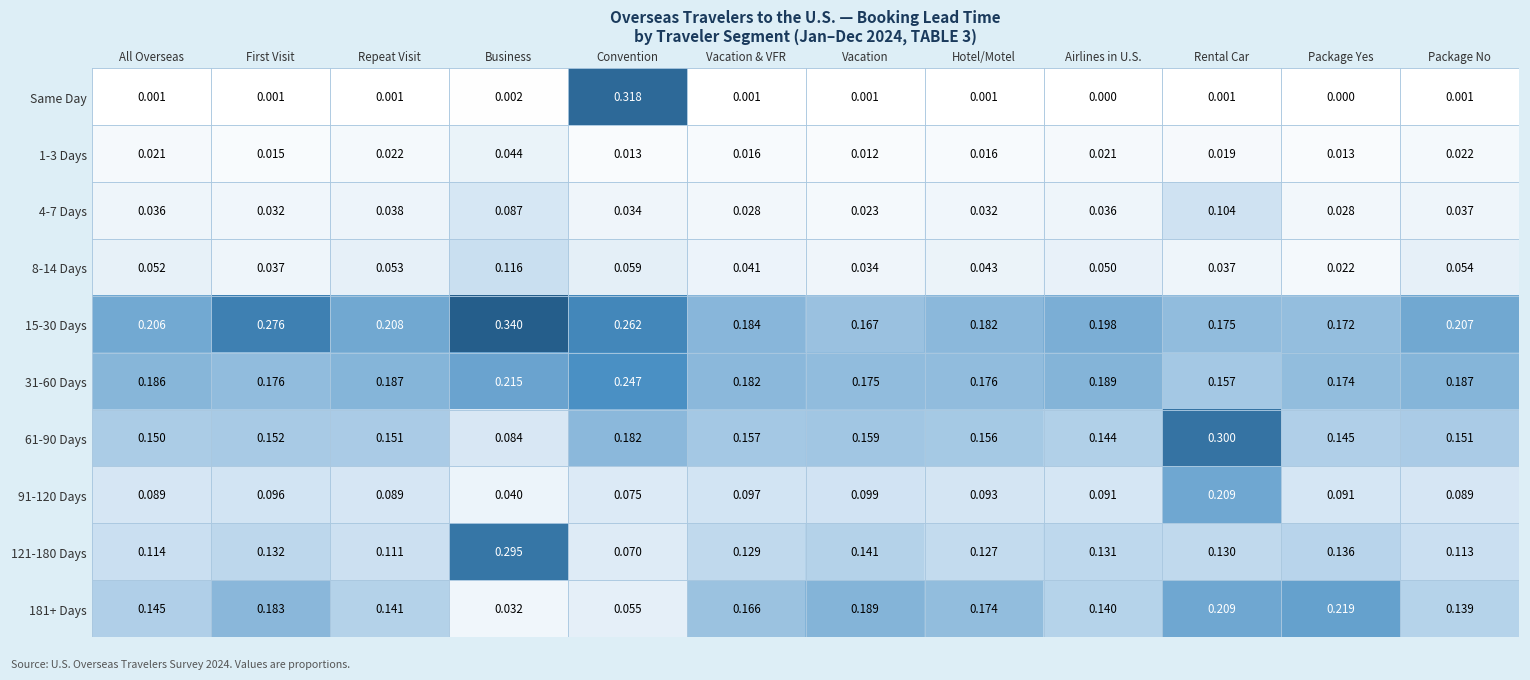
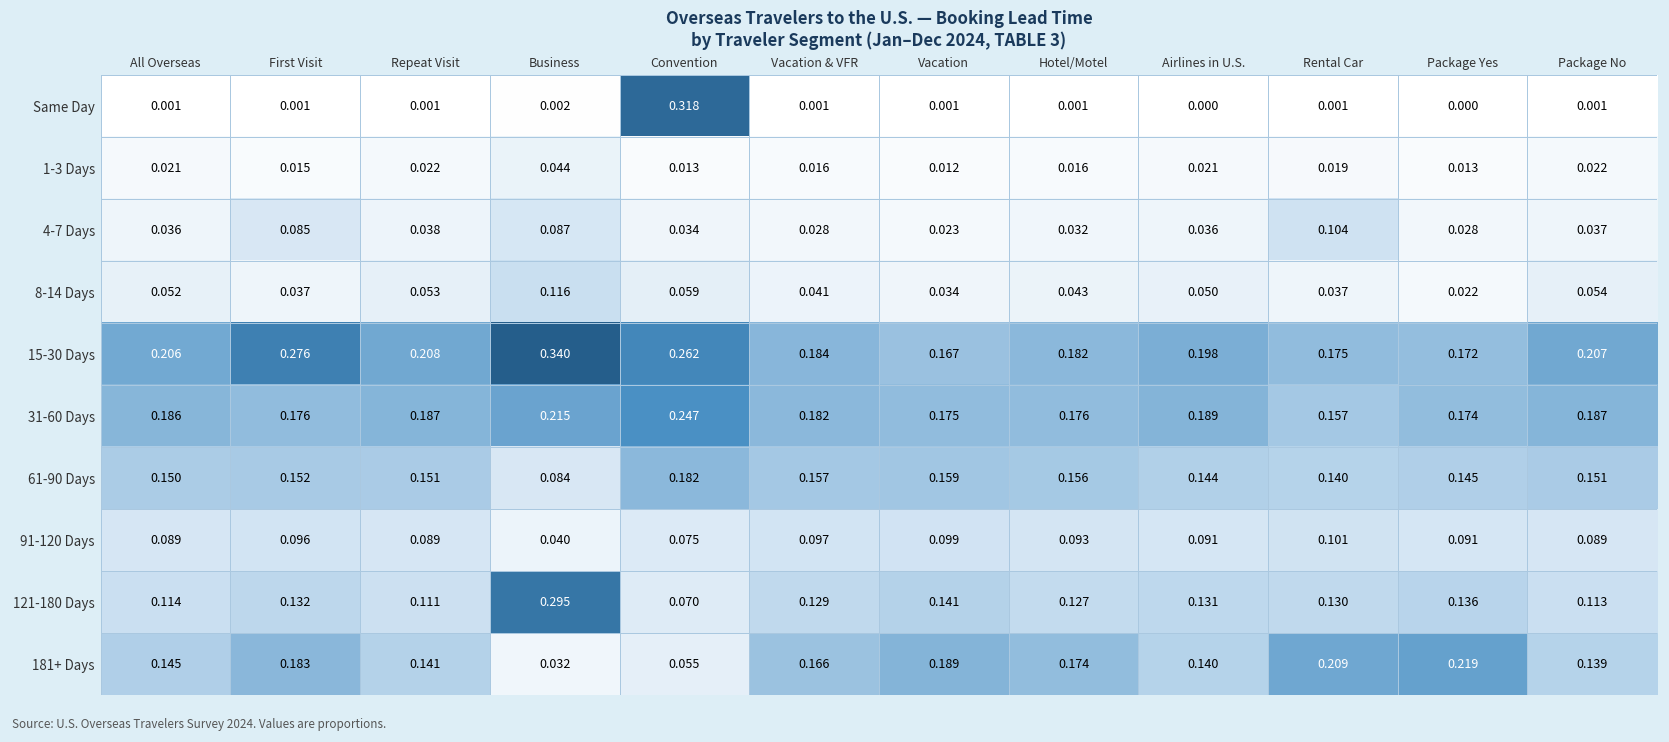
  {
    "Same Day": {
      "All Overseas": 0.001,
      "First Visit": 0.001,
      "Repeat Visit": 0.001,
      "Business": 0.002,
      "Convention": 0.318,
      "Vacation & VFR": 0.001,
      "Vacation": 0.001,
      "Hotel/Motel": 0.001,
      "Airlines in U.S.": 0.000,
      "Rental Car": 0.001,
      "Package Yes": 0.000,
      "Package No": 0.001
    },
    "1-3 Days": {
      "All Overseas": 0.021,
      "First Visit": 0.015,
      "Repeat Visit": 0.022,
      "Business": 0.044,
      "Convention": 0.013,
      "Vacation & VFR": 0.016,
      "Vacation": 0.012,
      "Hotel/Motel": 0.016,
      "Airlines in U.S.": 0.021,
      "Rental Car": 0.019,
      "Package Yes": 0.013,
      "Package No": 0.022
    },
    "4-7 Days": {
      "All Overseas": 0.036,
-     "First Visit": 0.032,
+     "First Visit": 0.085,
      "Repeat Visit": 0.038,
      "Business": 0.087,
      "Convention": 0.034,
      "Vacation & VFR": 0.028,
      "Vacation": 0.023,
      "Hotel/Motel": 0.032,
      "Airlines in U.S.": 0.036,
      "Rental Car": 0.104,
      "Package Yes": 0.028,
      "Package No": 0.037
    },
    "8-14 Days": {
      "All Overseas": 0.052,
      "First Visit": 0.037,
      "Repeat Visit": 0.053,
      "Business": 0.116,
      "Convention": 0.059,
      "Vacation & VFR": 0.041,
      "Vacation": 0.034,
      "Hotel/Motel": 0.043,
      "Airlines in U.S.": 0.050,
      "Rental Car": 0.037,
      "Package Yes": 0.022,
      "Package No": 0.054
    },
    "15-30 Days": {
      "All Overseas": 0.206,
      "First Visit": 0.276,
      "Repeat Visit": 0.208,
      "Business": 0.340,
      "Convention": 0.262,
      "Vacation & VFR": 0.184,
      "Vacation": 0.167,
      "Hotel/Motel": 0.182,
      "Airlines in U.S.": 0.198,
      "Rental Car": 0.175,
      "Package Yes": 0.172,
      "Package No": 0.207
    },
    "31-60 Days": {
      "All Overseas": 0.186,
      "First Visit": 0.176,
      "Repeat Visit": 0.187,
      "Business": 0.215,
      "Convention": 0.247,
      "Vacation & VFR": 0.182,
      "Vacation": 0.175,
      "Hotel/Motel": 0.176,
      "Airlines in U.S.": 0.189,
      "Rental Car": 0.157,
      "Package Yes": 0.174,
      "Package No": 0.187
    },
    "61-90 Days": {
      "All Overseas": 0.150,
      "First Visit": 0.152,
      "Repeat Visit": 0.151,
      "Business": 0.084,
      "Convention": 0.182,
      "Vacation & VFR": 0.157,
      "Vacation": 0.159,
      "Hotel/Motel": 0.156,
      "Airlines in U.S.": 0.144,
-     "Rental Car": 0.300,
+     "Rental Car": 0.140,
      "Package Yes": 0.145,
      "Package No": 0.151
    },
    "91-120 Days": {
      "All Overseas": 0.089,
      "First Visit": 0.096,
      "Repeat Visit": 0.089,
      "Business": 0.040,
      "Convention": 0.075,
      "Vacation & VFR": 0.097,
      "Vacation": 0.099,
      "Hotel/Motel": 0.093,
      "Airlines in U.S.": 0.091,
-     "Rental Car": 0.209,
+     "Rental Car": 0.101,
      "Package Yes": 0.091,
      "Package No": 0.089
    },
    "121-180 Days": {
      "All Overseas": 0.114,
      "First Visit": 0.132,
      "Repeat Visit": 0.111,
      "Business": 0.295,
      "Convention": 0.070,
      "Vacation & VFR": 0.129,
      "Vacation": 0.141,
      "Hotel/Motel": 0.127,
      "Airlines in U.S.": 0.131,
      "Rental Car": 0.130,
      "Package Yes": 0.136,
      "Package No": 0.113
    },
    "181+ Days": {
      "All Overseas": 0.145,
      "First Visit": 0.183,
      "Repeat Visit": 0.141,
      "Business": 0.032,
      "Convention": 0.055,
      "Vacation & VFR": 0.166,
      "Vacation": 0.189,
      "Hotel/Motel": 0.174,
      "Airlines in U.S.": 0.140,
      "Rental Car": 0.209,
      "Package Yes": 0.219,
      "Package No": 0.139
    }
  }
